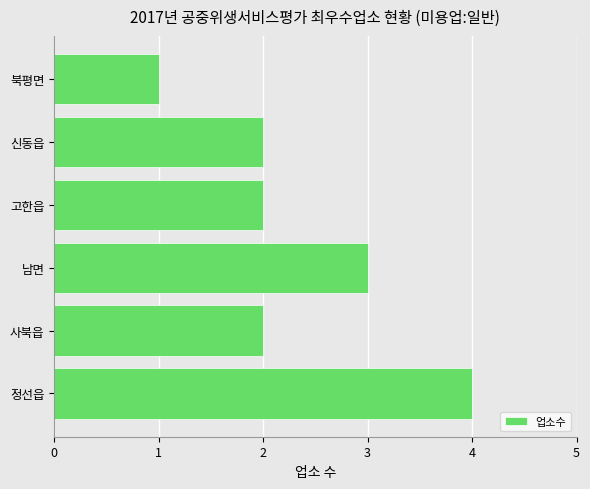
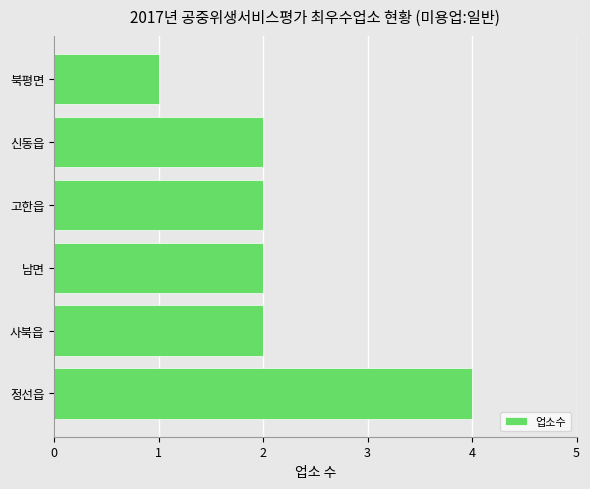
  {
    "북평면": 1,
    "신동읍": 2,
    "고한읍": 2,
-   "남면": 3,
+   "남면": 2,
    "사북읍": 2,
    "정선읍": 4
  }
